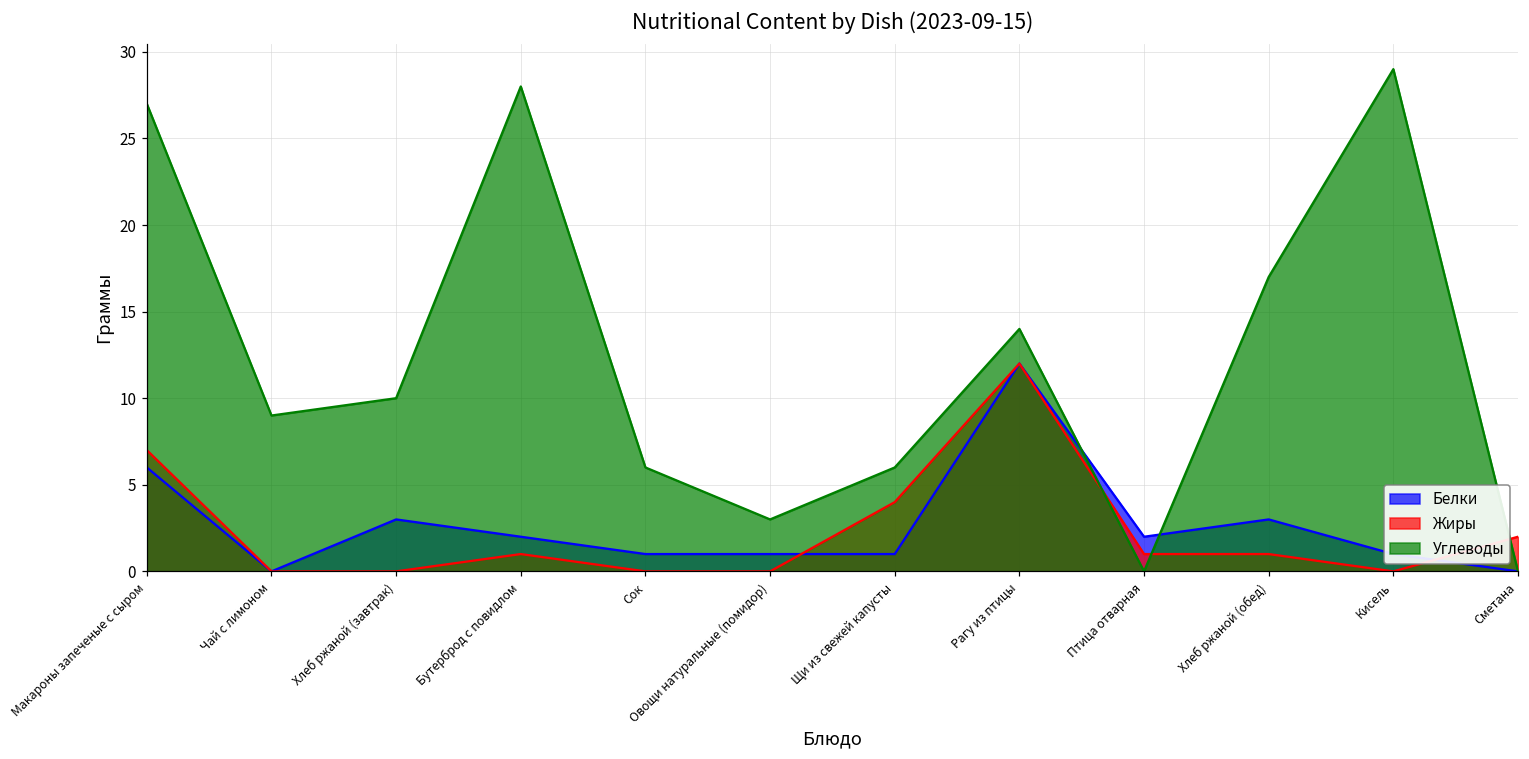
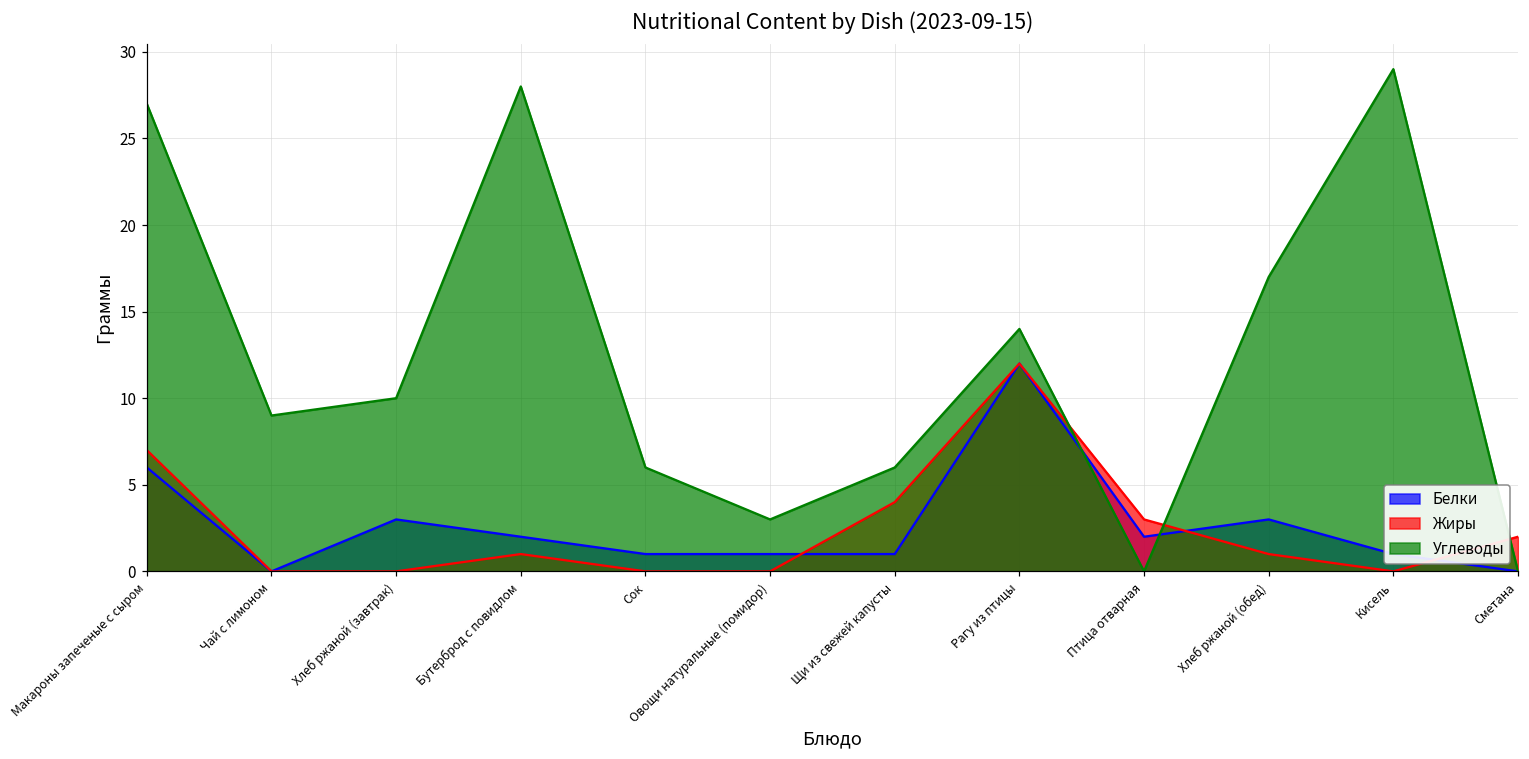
  {
    "Белки": {
      "Макароны запеченые с сыром": 6,
      "Хлеб ржаной (завтрак)": 3,
      "Бутерброд с повидлом": 2,
      "Сок": 1,
      "Овощи натуральные (помидор)": 1,
      "Щи из свежей капусты": 1,
      "Птица отварная": 2,
      "Хлеб ржаной (обед)": 3
    },
    "Жиры": {
      "Макароны запеченые с сыром": 7,
      "Хлеб ржаной (завтрак)": 0,
      "Бутерброд с повидлом": 1,
      "Сок": 0,
      "Овощи натуральные (помидор)": 0,
      "Щи из свежей капусты": 4,
-     "Птица отварная": 1,
+     "Птица отварная": 3,
      "Хлеб ржаной (обед)": 1,
      "Кисель": 0,
      "Сметана": 2
    },
    "Углеводы": {
      "Макароны запеченые с сыром": 27,
      "Чай с лимоном": 9,
      "Хлеб ржаной (завтрак)": 10,
      "Бутерброд с повидлом": 28,
      "Сок": 6,
      "Овощи натуральные (помидор)": 3,
      "Щи из свежей капусты": 6,
      "Рагу из птицы": 14,
      "Птица отварная": 0,
      "Хлеб ржаной (обед)": 17,
      "Кисель": 29
    }
  }
